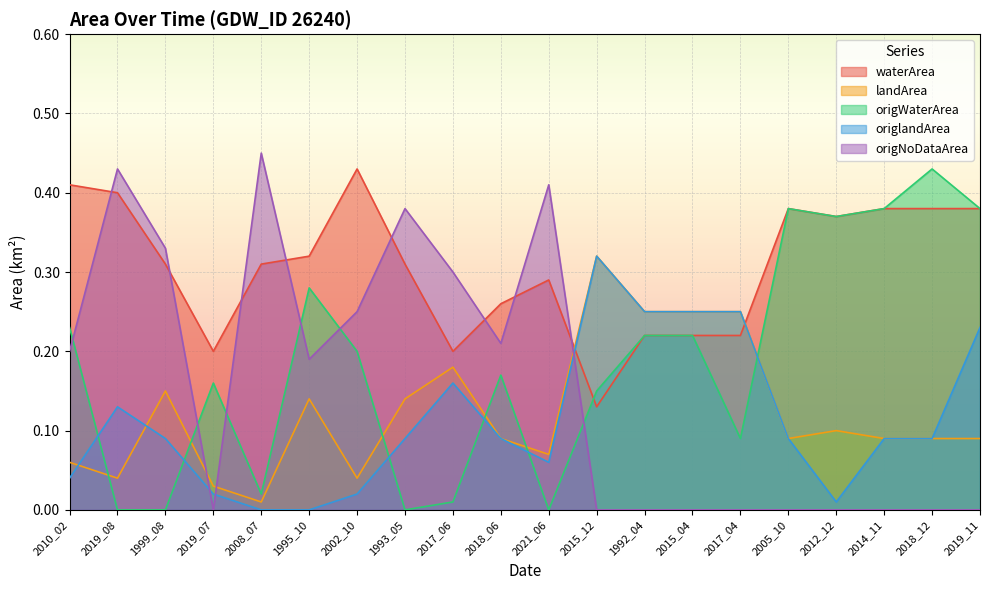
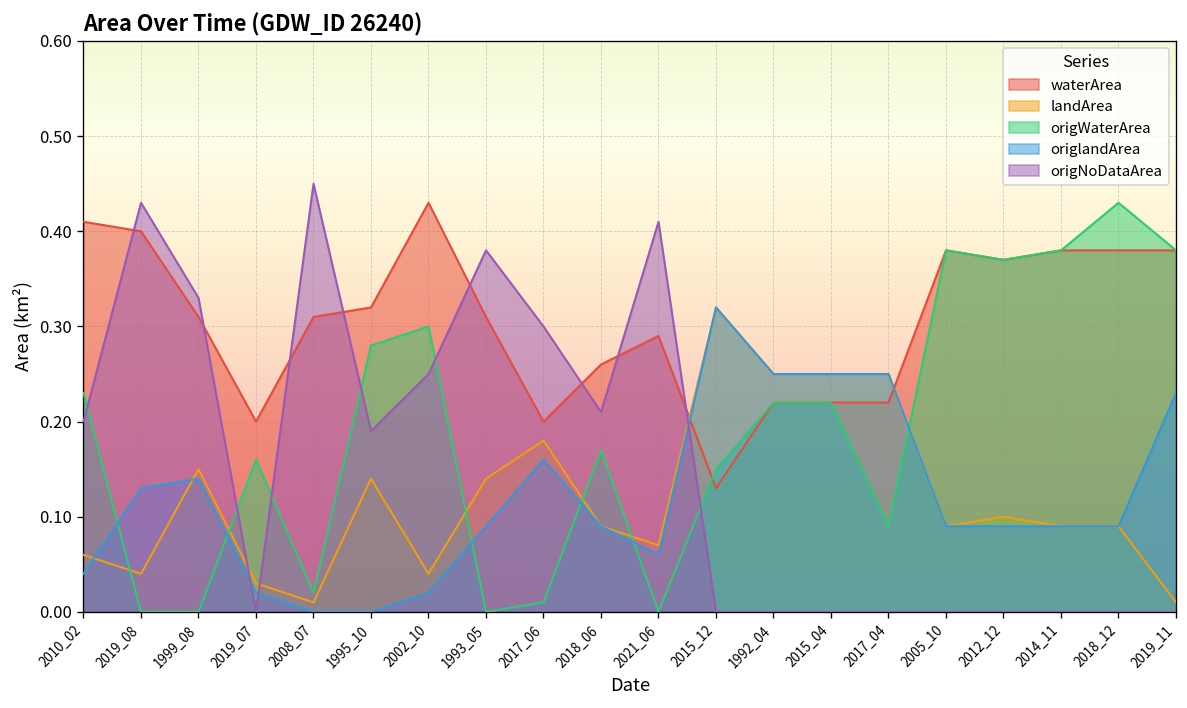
  {
    "waterArea": {
      "2010_02": 0.41,
      "2019_08": 0.40,
      "1999_08": 0.31,
      "2019_07": 0.20,
      "2008_07": 0.31,
      "1995_10": 0.32,
      "2002_10": 0.43,
      "1993_05": 0.31,
      "2017_06": 0.20,
      "2018_06": 0.26,
      "2021_06": 0.29,
      "2015_12": 0.13,
      "2017_04": 0.22,
      "2018_12": 0.38
    },
    "landArea": {
      "2010_02": 0.06,
      "2019_08": 0.04,
      "1999_08": 0.15,
      "2019_07": 0.03,
      "2008_07": 0.01,
      "1995_10": 0.14,
      "2002_10": 0.04,
      "1993_05": 0.14,
      "2017_06": 0.18,
      "2021_06": 0.07,
      "2012_12": 0.10,
-     "2019_11": 0.09
+     "2019_11": 0.01
    },
    "origWaterArea": {
      "2010_02": 0.23,
      "2019_08": 0.0,
      "1999_08": 0.0,
      "2019_07": 0.16,
      "2008_07": 0.02,
      "1995_10": 0.28,
-     "2002_10": 0.2,
+     "2002_10": 0.3,
      "1993_05": 0.0,
      "2017_06": 0.01,
      "2018_06": 0.17,
      "2021_06": 0.0,
      "2015_12": 0.15,
      "2017_04": 0.09,
      "2018_12": 0.43
    },
    "origlandArea": {
      "2010_02": 0.04,
      "2019_08": 0.13,
-     "1999_08": 0.09,
+     "1999_08": 0.14,
      "2019_07": 0.02,
      "2008_07": 0.00,
      "1995_10": 0.00,
      "2002_10": 0.02,
      "1993_05": 0.09,
      "2017_06": 0.16,
      "2021_06": 0.06,
-     "2012_12": 0.01,
+     "2012_12": 0.09,
      "2019_11": 0.23
    },
    "origNoDataArea": {
      "2010_02": 0.20,
      "2019_08": 0.43,
      "1999_08": 0.33,
      "2019_07": 0.00,
      "2008_07": 0.45,
      "1995_10": 0.19,
      "2002_10": 0.25,
      "1993_05": 0.38,
      "2017_06": 0.30,
      "2018_06": 0.21,
      "2021_06": 0.41,
      "2015_12": 0.00,
      "1992_04": 0.00,
      "2015_04": 0.00,
      "2017_04": 0.00,
      "2005_10": 0.00,
      "2012_12": 0.00,
      "2014_11": 0.00,
      "2018_12": 0.00,
      "2019_11": 0.00
    }
  }
